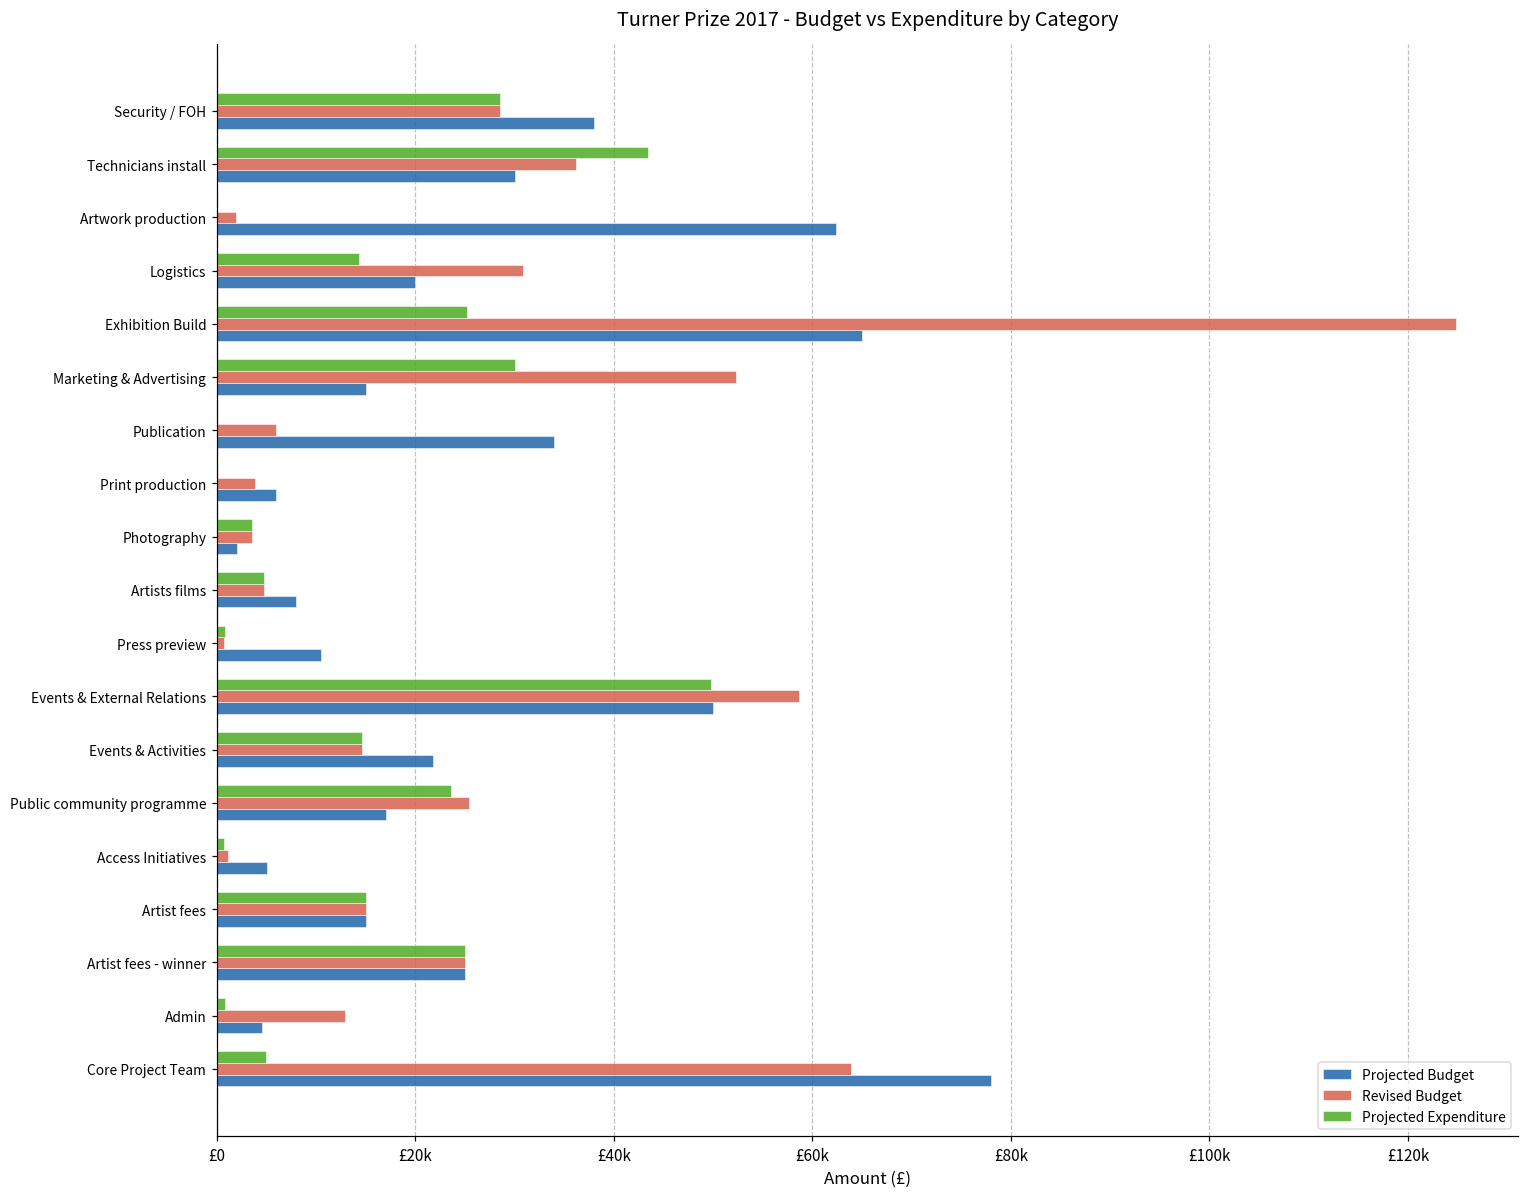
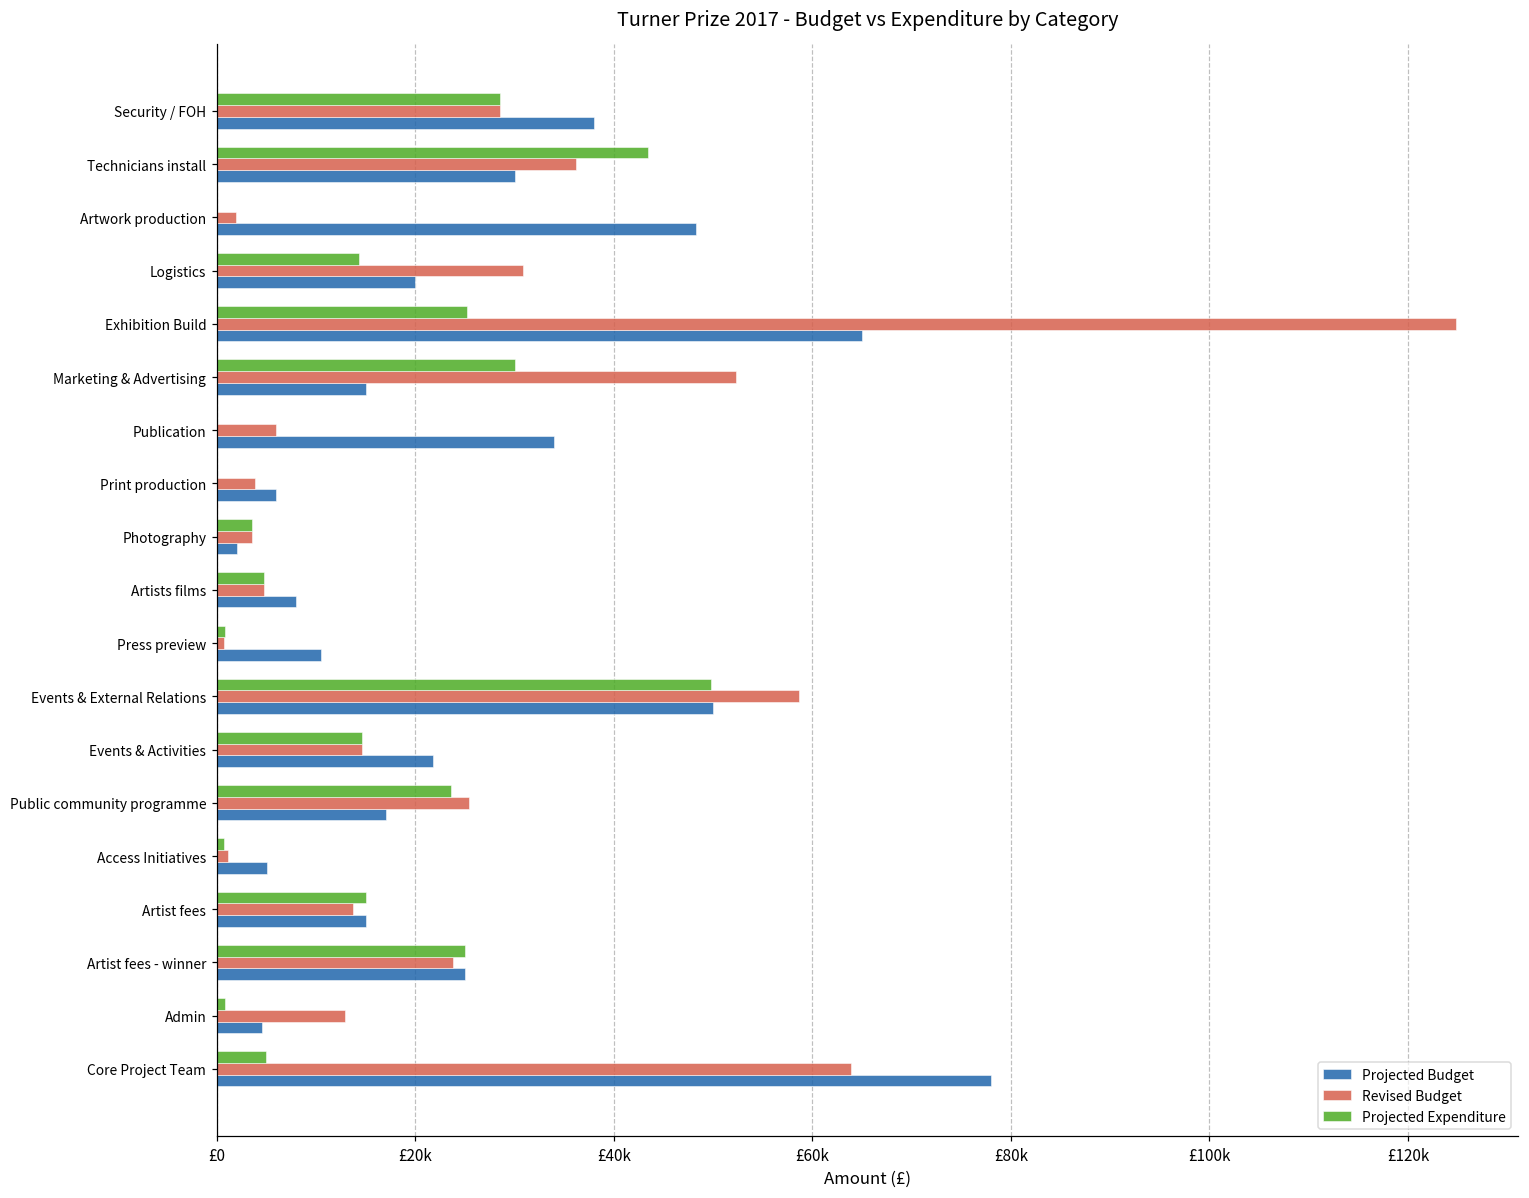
  {
    "Projected Budget": {
      "Security / FOH": "£38000",
      "Technicians install": "£30000",
-     "Artwork production": "£62000",
+     "Artwork production": "£48000",
      "Logistics": "£20000",
      "Exhibition Build": "£65000",
      "Marketing & Advertising": "£15000",
      "Publication": "£34000",
      "Print production": "£6000",
      "Photography": "£2000",
      "Artists films": "£8000",
      "Press preview": "£11000",
      "Events & External Relations": "£50000",
      "Events & Activities": "£22000",
      "Public community programme": "£17000",
      "Access Initiatives": "£5000",
      "Artist fees": "£15000",
      "Artist fees - winner": "£25000",
      "Admin": "£5000",
      "Core Project Team": "£78000"
    },
    "Revised Budget": {
      "Security / FOH": "£28000",
      "Technicians install": "£36000",
      "Artwork production": "£2000",
      "Logistics": "£31000",
      "Exhibition Build": "£125000",
      "Marketing & Advertising": "£52000",
      "Publication": "£6000",
      "Print production": "£4000",
      "Photography": "£4000",
      "Artists films": "£5000",
      "Press preview": "£1000",
      "Events & External Relations": "£59000",
      "Events & Activities": "£15000",
      "Public community programme": "£25000",
      "Access Initiatives": "£1000",
-     "Artist fees": "£15000",
-     "Artist fees - winner": "£25000",
+     "Artist fees": "£14000",
+     "Artist fees - winner": "£24000",
      "Admin": "£13000",
      "Core Project Team": "£64000"
    },
    "Projected Expenditure": {
      "Security / FOH": "£28000",
      "Technicians install": "£43000",
      "Artwork production": "£0",
      "Logistics": "£14000",
      "Exhibition Build": "£25000",
      "Marketing & Advertising": "£30000",
      "Print production": "£0",
      "Photography": "£4000",
      "Artists films": "£5000",
      "Press preview": "£1000",
      "Events & External Relations": "£50000",
      "Events & Activities": "£15000",
      "Public community programme": "£24000",
      "Access Initiatives": "£1000",
      "Artist fees": "£15000",
      "Artist fees - winner": "£25000",
      "Admin": "£1000",
      "Core Project Team": "£5000"
    }
  }
